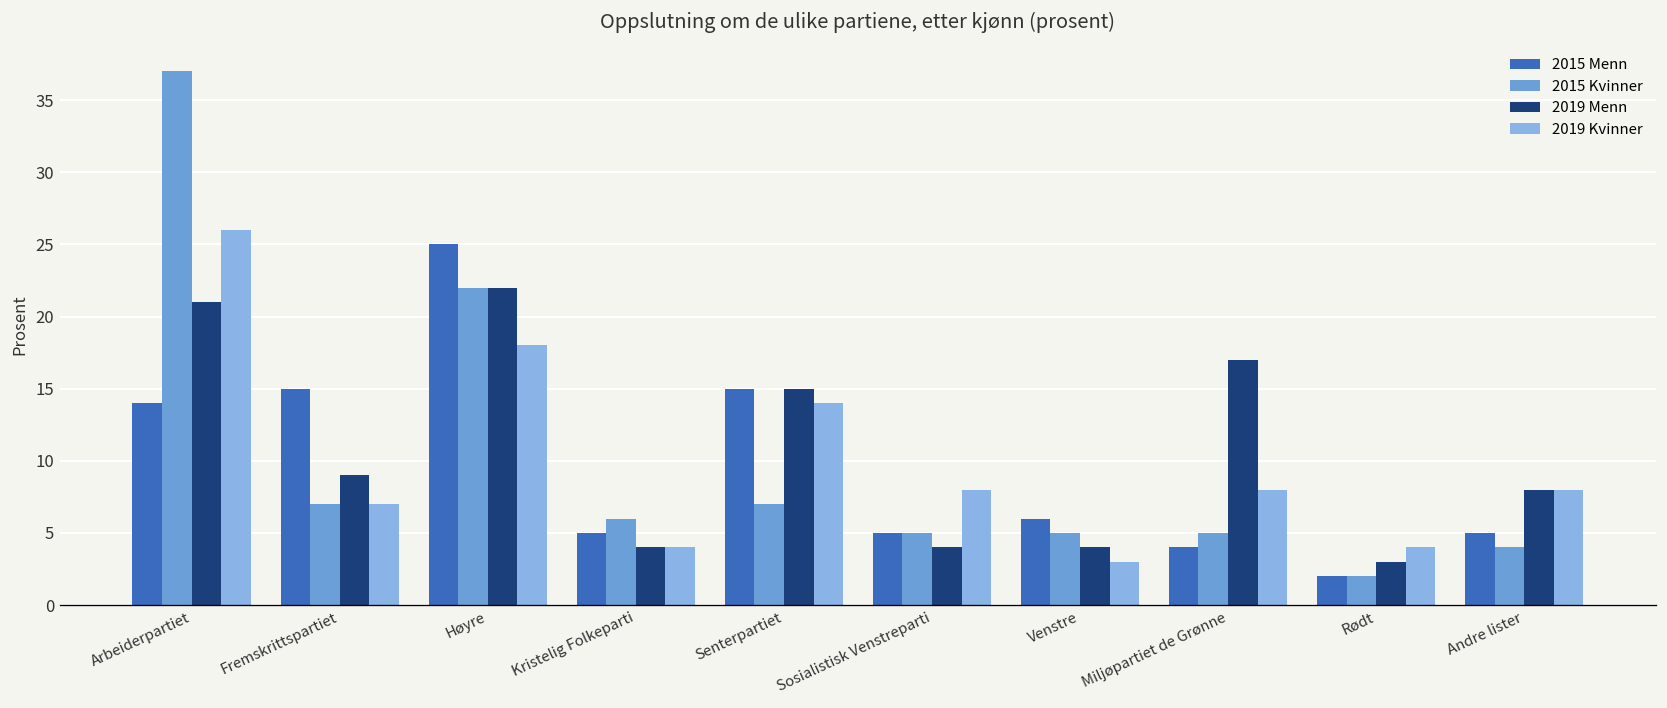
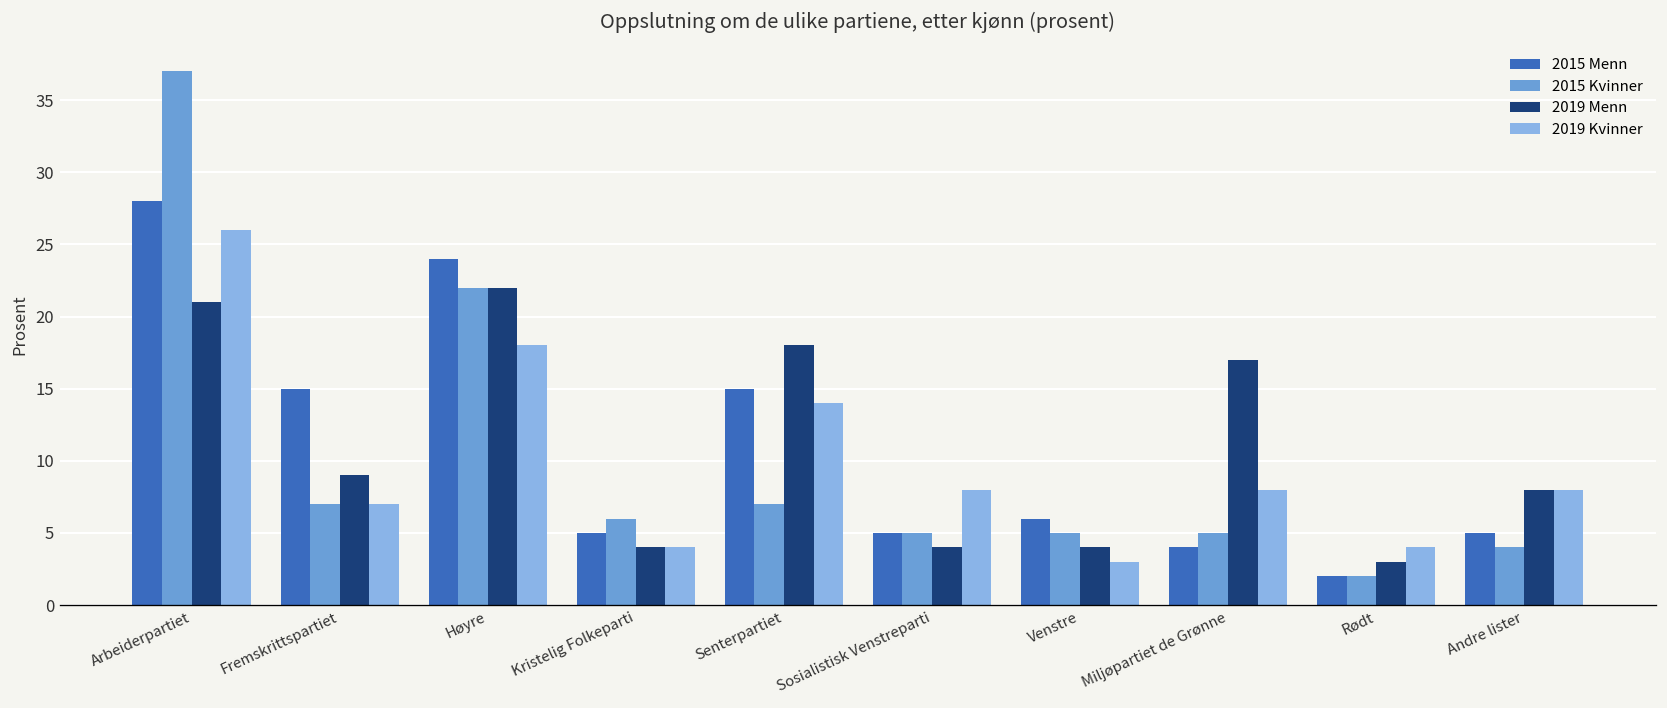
  {
    "2015 Menn": {
-     "Arbeiderpartiet": 14,
+     "Arbeiderpartiet": 28,
      "Fremskrittspartiet": 15,
-     "Høyre": 25,
+     "Høyre": 24,
      "Kristelig Folkeparti": 5,
      "Senterpartiet": 15,
      "Sosialistisk Venstreparti": 5,
      "Venstre": 6,
      "Miljøpartiet de Grønne": 4,
      "Rødt": 2,
      "Andre lister": 5
    },
    "2019 Menn": {
      "Arbeiderpartiet": 21,
      "Fremskrittspartiet": 9,
      "Høyre": 22,
      "Kristelig Folkeparti": 4,
-     "Senterpartiet": 15,
+     "Senterpartiet": 18,
      "Sosialistisk Venstreparti": 4,
      "Venstre": 4,
      "Miljøpartiet de Grønne": 17,
      "Rødt": 3,
      "Andre lister": 8
    }
  }
